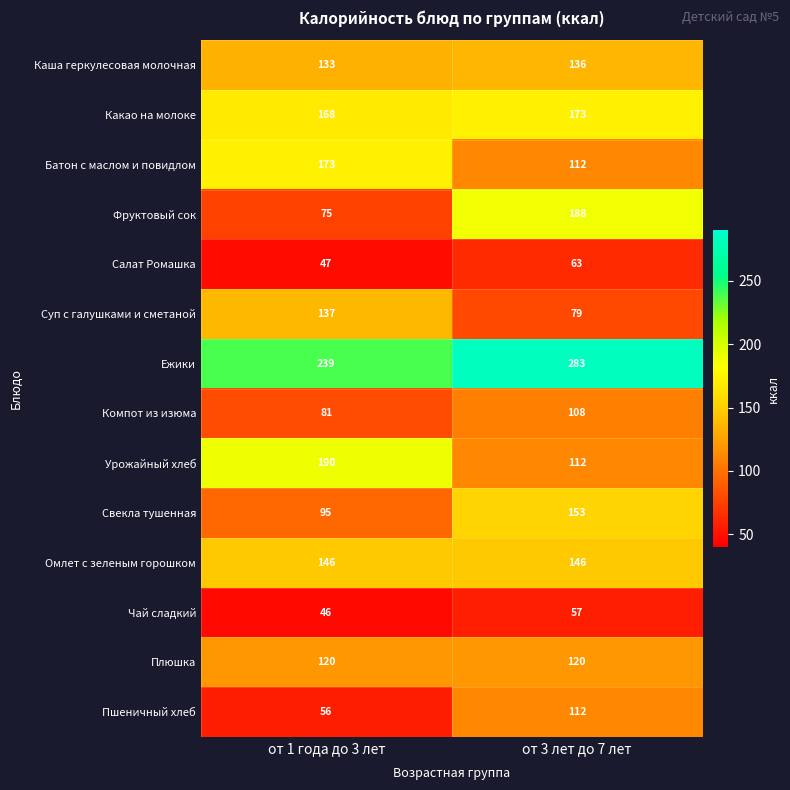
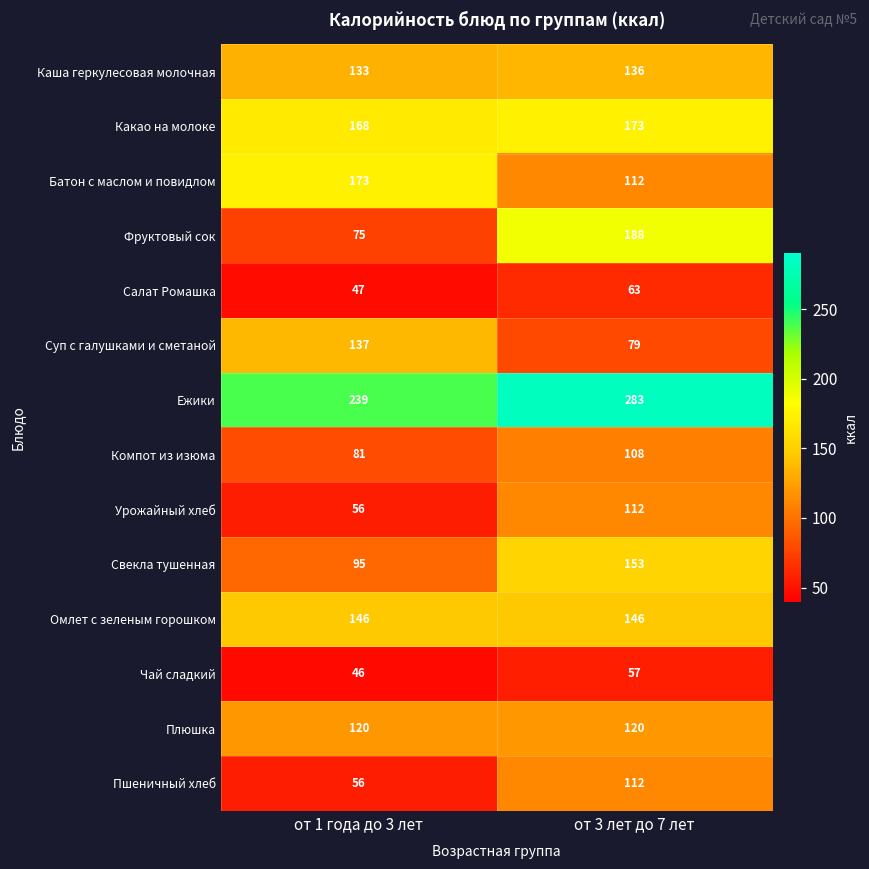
  {
    "Каша геркулесовая молочная": {
      "от 1 года до 3 лет": 133,
      "от 3 лет до 7 лет": 136
    },
    "Какао на молоке": {
      "от 1 года до 3 лет": 168,
      "от 3 лет до 7 лет": 173
    },
    "Батон с маслом и повидлом": {
      "от 1 года до 3 лет": 173,
      "от 3 лет до 7 лет": 112
    },
    "Фруктовый сок": {
      "от 1 года до 3 лет": 75,
      "от 3 лет до 7 лет": 188
    },
    "Салат Ромашка": {
      "от 1 года до 3 лет": 47,
      "от 3 лет до 7 лет": 63
    },
    "Суп с галушками и сметаной": {
      "от 1 года до 3 лет": 137,
      "от 3 лет до 7 лет": 79
    },
    "Ежики": {
      "от 1 года до 3 лет": 239,
      "от 3 лет до 7 лет": 283
    },
    "Компот из изюма": {
      "от 1 года до 3 лет": 81,
      "от 3 лет до 7 лет": 108
    },
    "Урожайный хлеб": {
-     "от 1 года до 3 лет": 190,
+     "от 1 года до 3 лет": 56,
      "от 3 лет до 7 лет": 112
    },
    "Свекла тушенная": {
      "от 1 года до 3 лет": 95,
      "от 3 лет до 7 лет": 153
    },
    "Омлет с зеленым горошком": {
      "от 1 года до 3 лет": 146,
      "от 3 лет до 7 лет": 146
    },
    "Чай сладкий": {
      "от 1 года до 3 лет": 46,
      "от 3 лет до 7 лет": 57
    },
    "Плюшка": {
      "от 1 года до 3 лет": 120,
      "от 3 лет до 7 лет": 120
    },
    "Пшеничный хлеб": {
      "от 1 года до 3 лет": 56,
      "от 3 лет до 7 лет": 112
    }
  }
